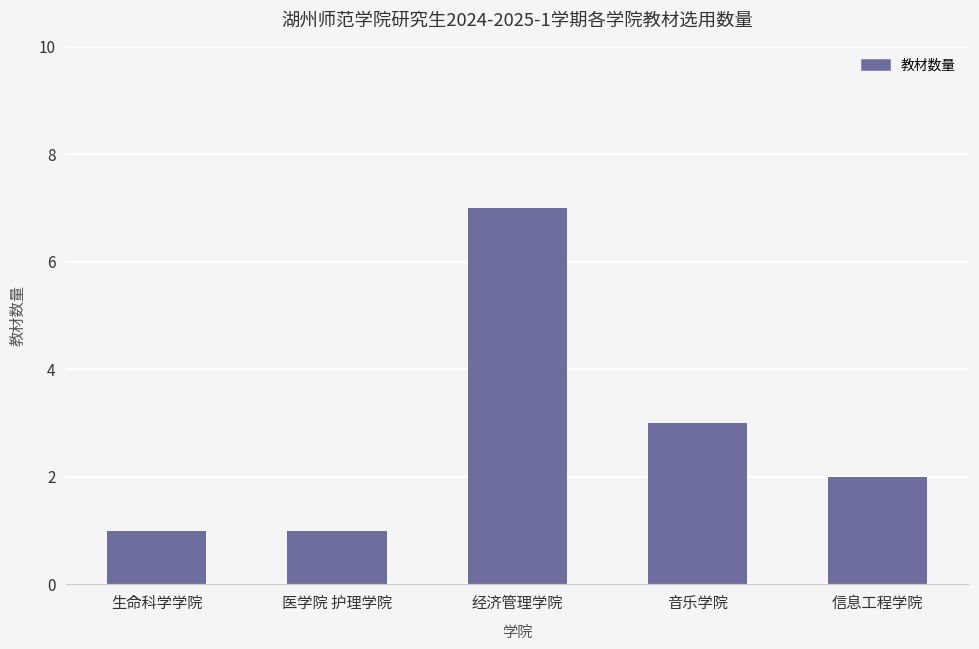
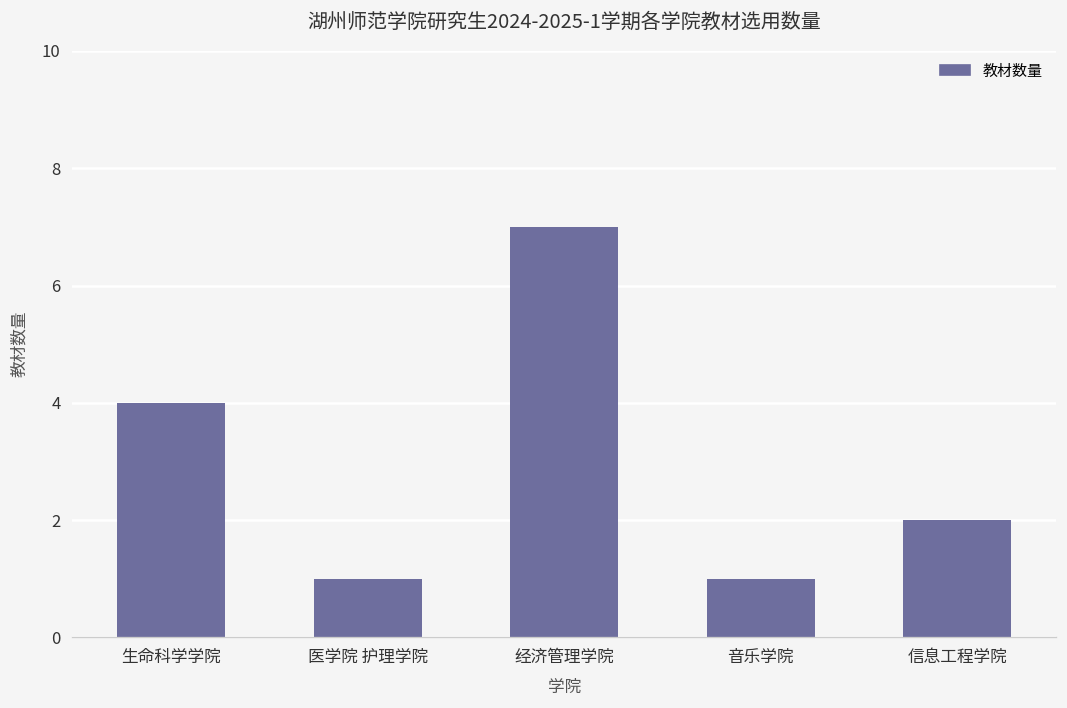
  {
-   "生命科学学院": 1,
+   "生命科学学院": 4,
    "医学院 护理学院": 1,
    "经济管理学院": 7,
-   "音乐学院": 3,
+   "音乐学院": 1,
    "信息工程学院": 2
  }
